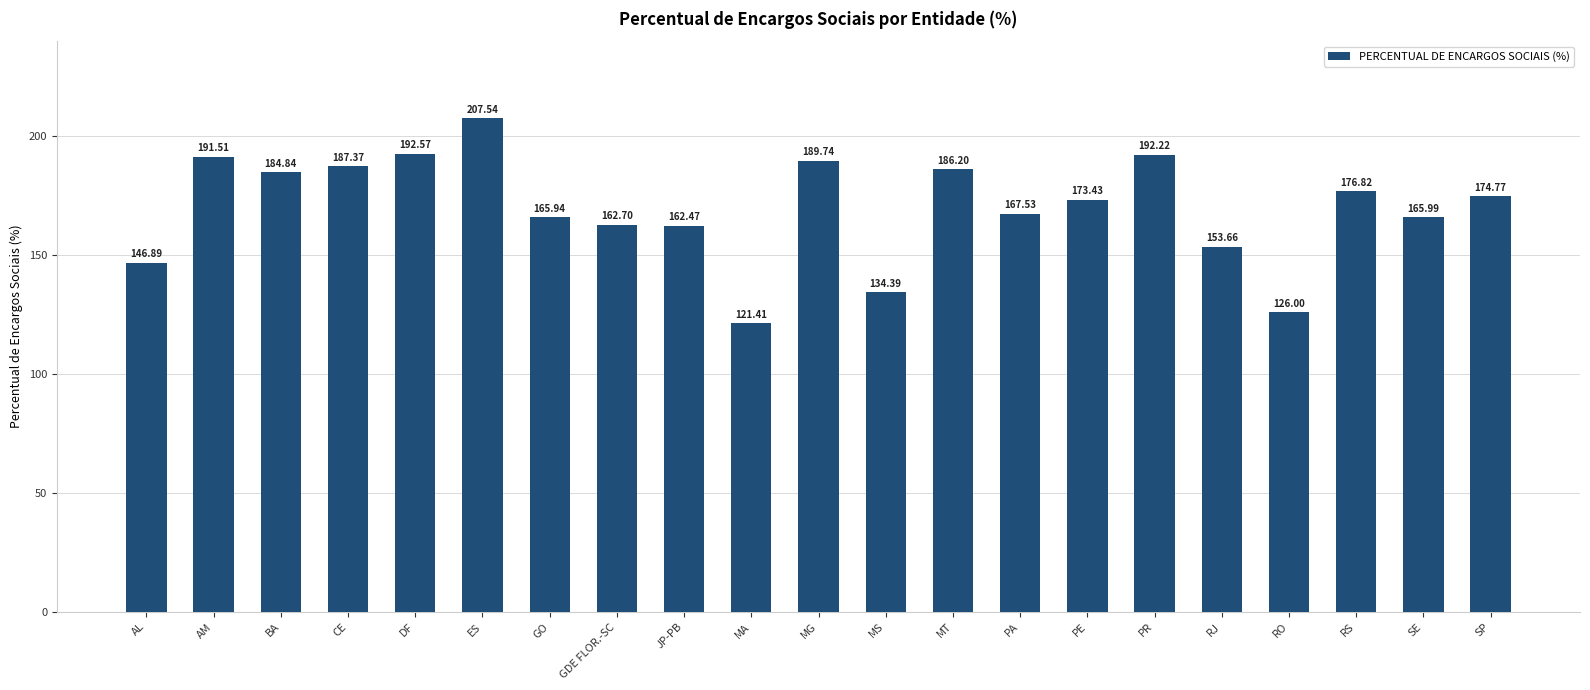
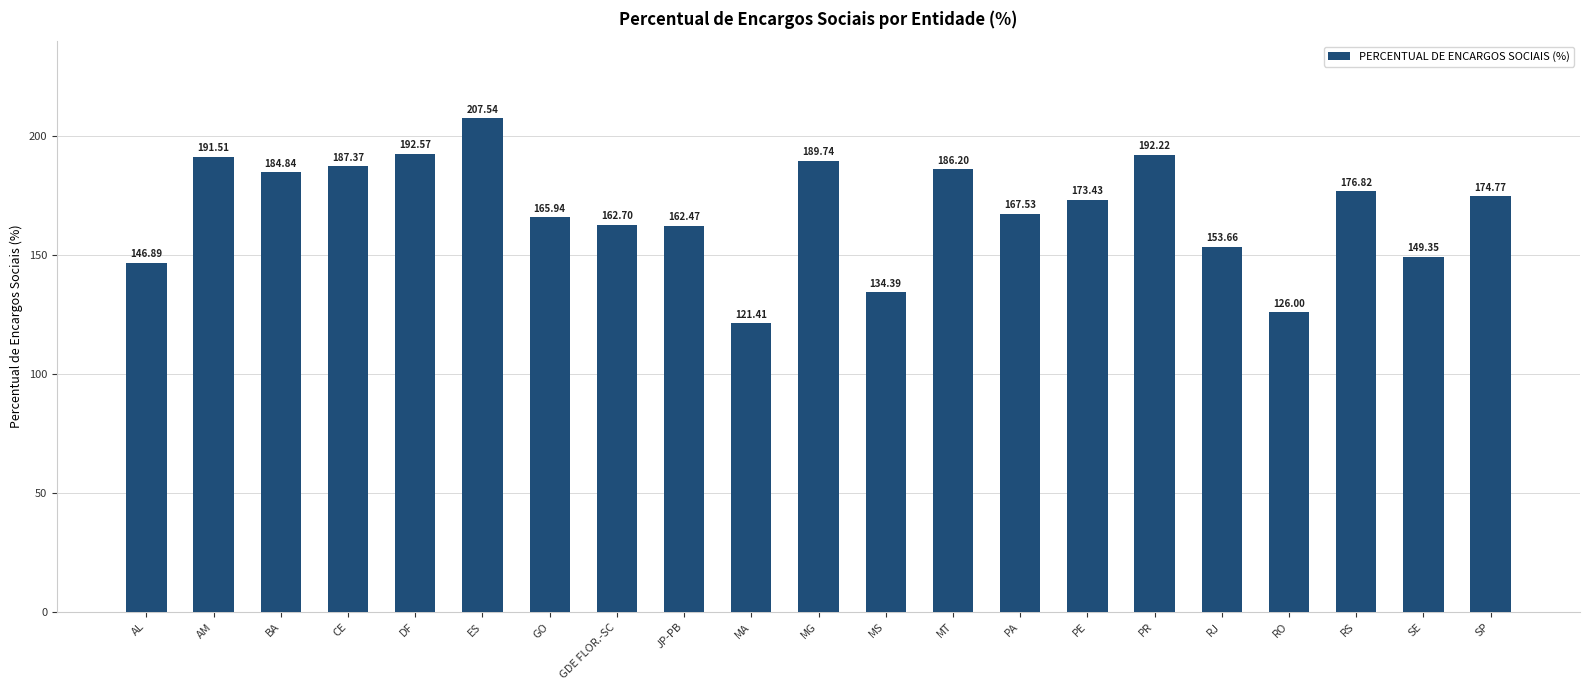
  {
    "AL": 146.89,
    "AM": 191.51,
    "BA": 184.84,
    "CE": 187.37,
    "DF": 192.57,
    "ES": 207.54,
    "GO": 165.94,
    "GDE FLOR.-SC": 162.70,
    "JP-PB": 162.47,
    "MA": 121.41,
    "MG": 189.74,
    "MS": 134.39,
    "MT": 186.20,
    "PA": 167.53,
    "PE": 173.43,
    "PR": 192.22,
    "RJ": 153.66,
    "RO": 126.00,
    "RS": 176.82,
-   "SE": 165.99,
+   "SE": 149.35,
    "SP": 174.77
  }
